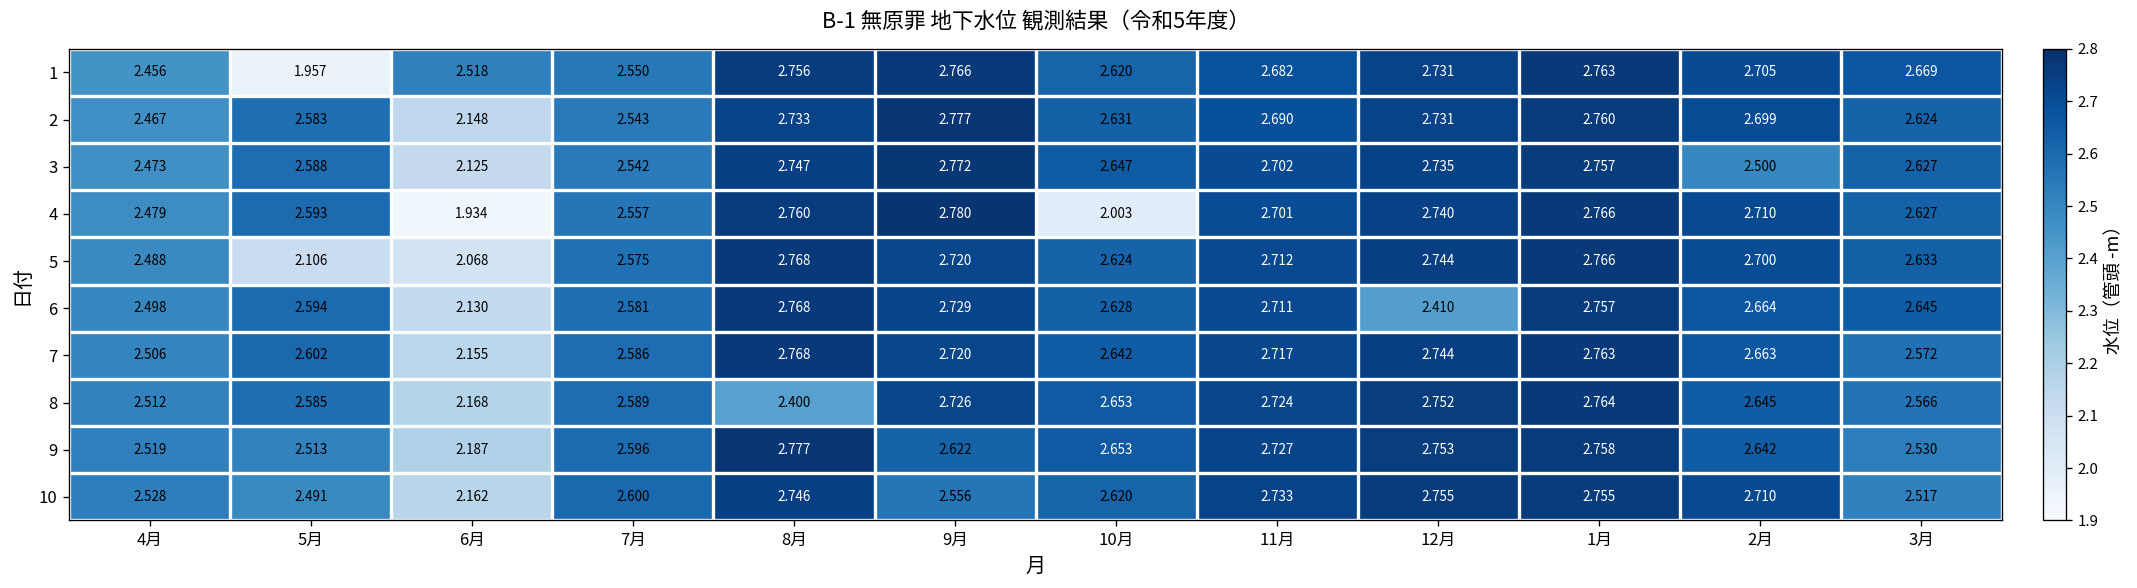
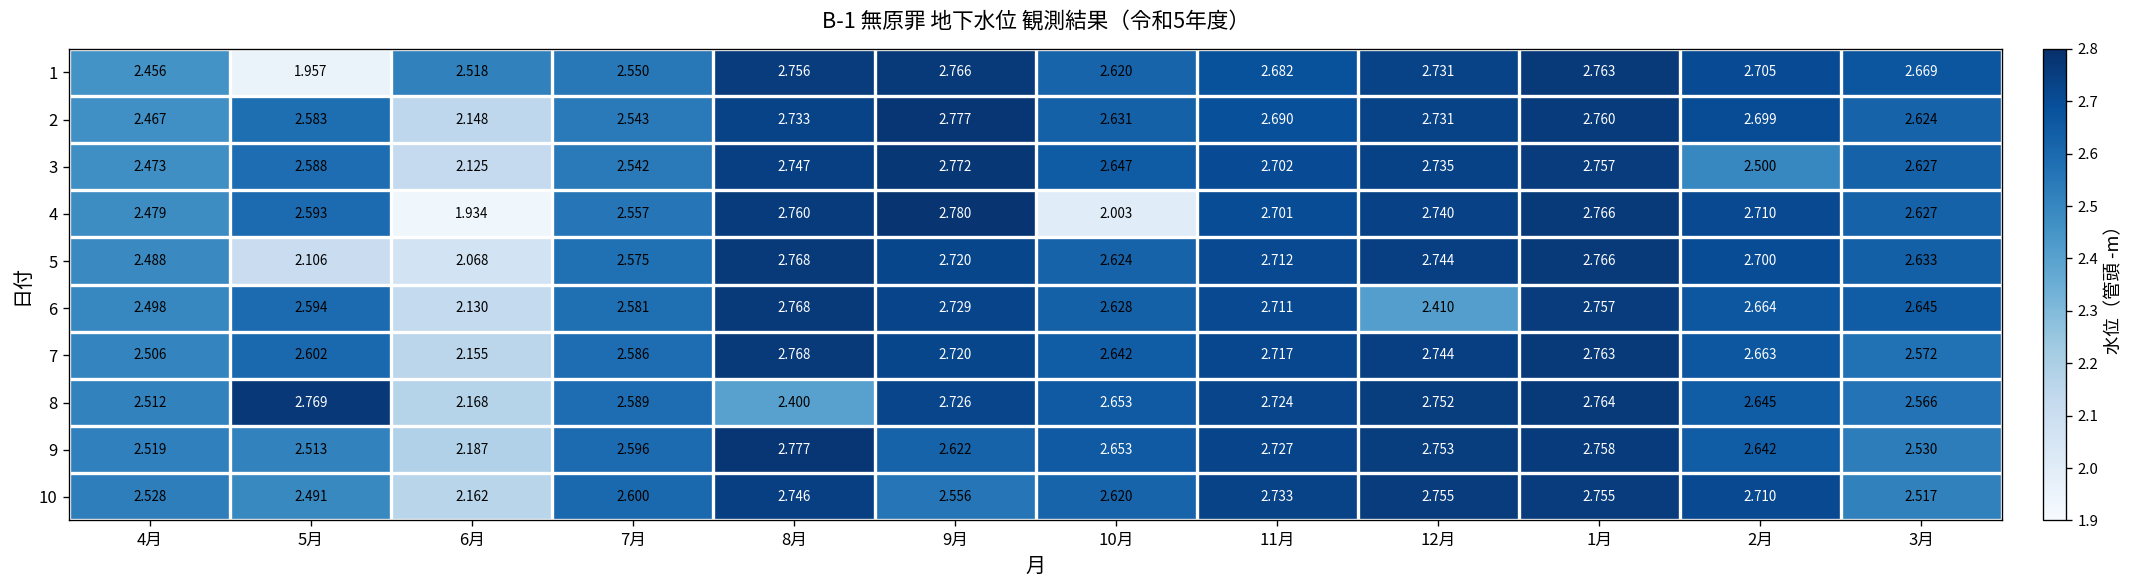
  {
    "1": {
      "4月": 2.456,
      "5月": 1.957,
      "6月": 2.518,
      "7月": 2.550,
      "8月": 2.756,
      "9月": 2.766,
      "10月": 2.620,
      "11月": 2.682,
      "12月": 2.731,
      "1月": 2.763,
      "2月": 2.705,
      "3月": 2.669
    },
    "2": {
      "4月": 2.467,
      "5月": 2.583,
      "6月": 2.148,
      "7月": 2.543,
      "8月": 2.733,
      "9月": 2.777,
      "10月": 2.631,
      "11月": 2.690,
      "12月": 2.731,
      "1月": 2.760,
      "2月": 2.699,
      "3月": 2.624
    },
    "3": {
      "4月": 2.473,
      "5月": 2.588,
      "6月": 2.125,
      "7月": 2.542,
      "8月": 2.747,
      "9月": 2.772,
      "10月": 2.647,
      "11月": 2.702,
      "12月": 2.735,
      "1月": 2.757,
      "2月": 2.500,
      "3月": 2.627
    },
    "4": {
      "4月": 2.479,
      "5月": 2.593,
      "6月": 1.934,
      "7月": 2.557,
      "8月": 2.760,
      "9月": 2.780,
      "10月": 2.003,
      "11月": 2.701,
      "12月": 2.740,
      "1月": 2.766,
      "2月": 2.710,
      "3月": 2.627
    },
    "5": {
      "4月": 2.488,
      "5月": 2.106,
      "6月": 2.068,
      "7月": 2.575,
      "8月": 2.768,
      "9月": 2.720,
      "10月": 2.624,
      "11月": 2.712,
      "12月": 2.744,
      "1月": 2.766,
      "2月": 2.700,
      "3月": 2.633
    },
    "6": {
      "4月": 2.498,
      "5月": 2.594,
      "6月": 2.130,
      "7月": 2.581,
      "8月": 2.768,
      "9月": 2.729,
      "10月": 2.628,
      "11月": 2.711,
      "12月": 2.410,
      "1月": 2.757,
      "2月": 2.664,
      "3月": 2.645
    },
    "7": {
      "4月": 2.506,
      "5月": 2.602,
      "6月": 2.155,
      "7月": 2.586,
      "8月": 2.768,
      "9月": 2.720,
      "10月": 2.642,
      "11月": 2.717,
      "12月": 2.744,
      "1月": 2.763,
      "2月": 2.663,
      "3月": 2.572
    },
    "8": {
      "4月": 2.512,
-     "5月": 2.585,
+     "5月": 2.769,
      "6月": 2.168,
      "7月": 2.589,
      "8月": 2.400,
      "9月": 2.726,
      "10月": 2.653,
      "11月": 2.724,
      "12月": 2.752,
      "1月": 2.764,
      "2月": 2.645,
      "3月": 2.566
    },
    "9": {
      "4月": 2.519,
      "5月": 2.513,
      "6月": 2.187,
      "7月": 2.596,
      "8月": 2.777,
      "9月": 2.622,
      "10月": 2.653,
      "11月": 2.727,
      "12月": 2.753,
      "1月": 2.758,
      "2月": 2.642,
      "3月": 2.530
    },
    "10": {
      "4月": 2.528,
      "5月": 2.491,
      "6月": 2.162,
      "7月": 2.600,
      "8月": 2.746,
      "9月": 2.556,
      "10月": 2.620,
      "11月": 2.733,
      "12月": 2.755,
      "1月": 2.755,
      "2月": 2.710,
      "3月": 2.517
    }
  }
